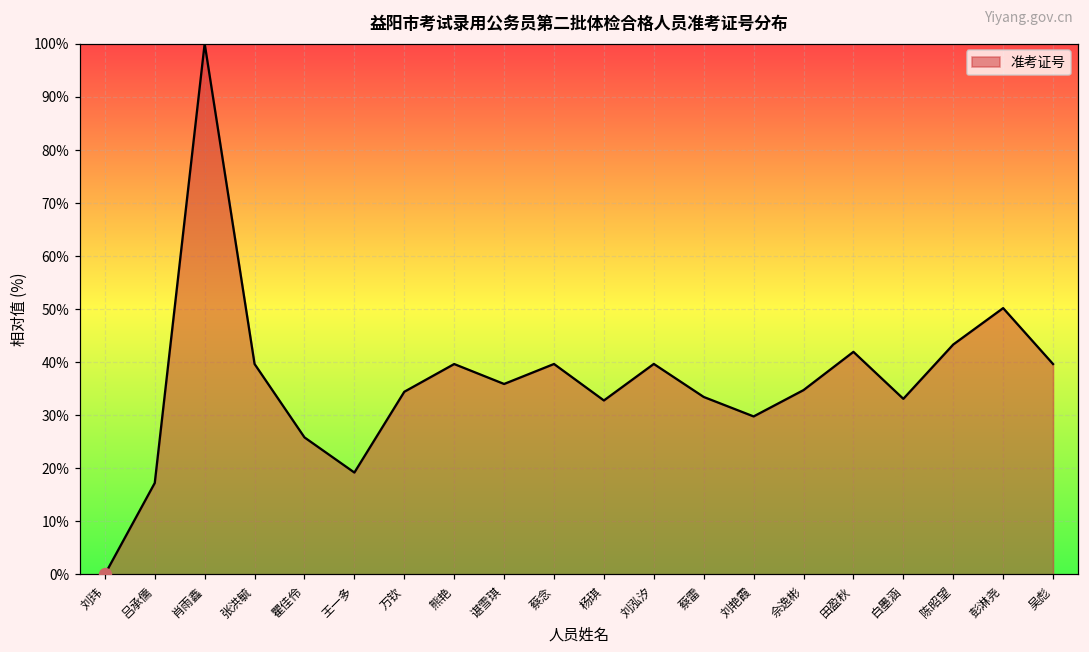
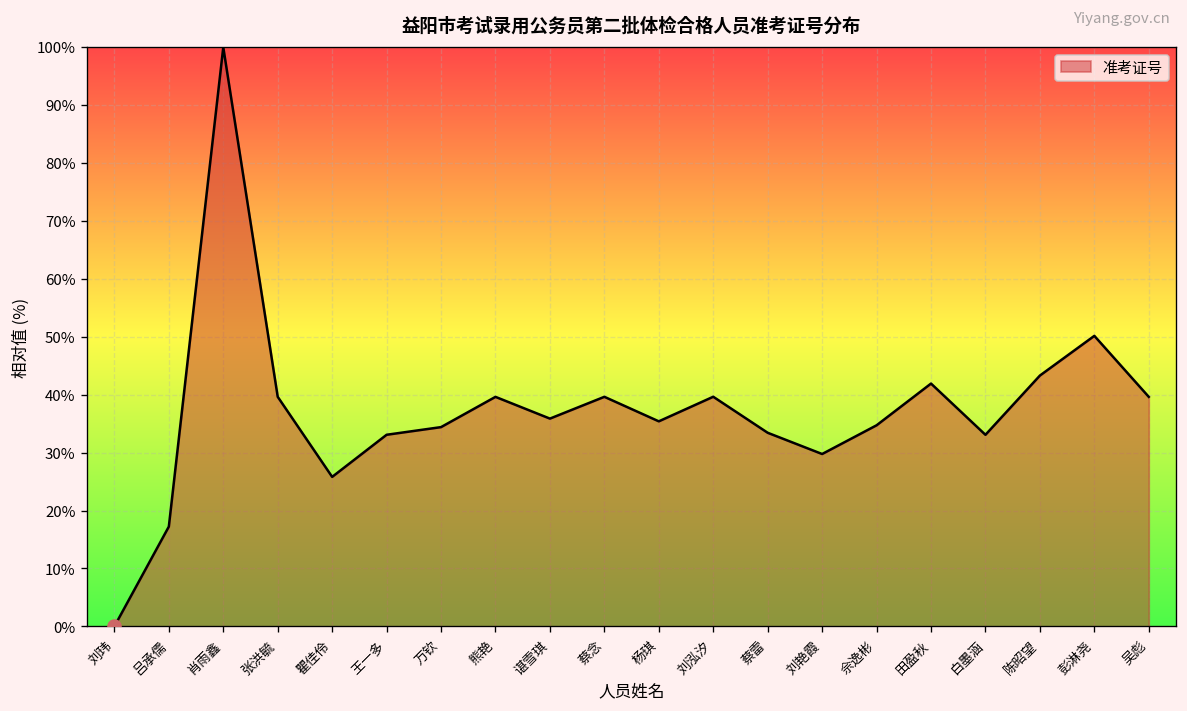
  {
    "准考证号": {
      "吕承儒": "17%",
      "肖雨鑫": "100%",
      "张洪毓": "40%",
      "瞿佳伶": "26%",
-     "王一多": "19%",
+     "王一多": "33%",
      "万钦": "34%",
      "熊艳": "40%",
      "谌雪琪": "36%",
      "蔡念": "40%",
-     "杨琪": "33%",
+     "杨琪": "35%",
      "刘泓汐": "40%",
      "蔡雷": "33%",
      "刘艳霞": "30%",
      "佘逸彬": "35%",
      "田盈秋": "42%",
      "白墨涵": "33%",
      "陈昭望": "43%",
      "彭淋尧": "50%",
      "吴彪": "40%"
    }
  }
